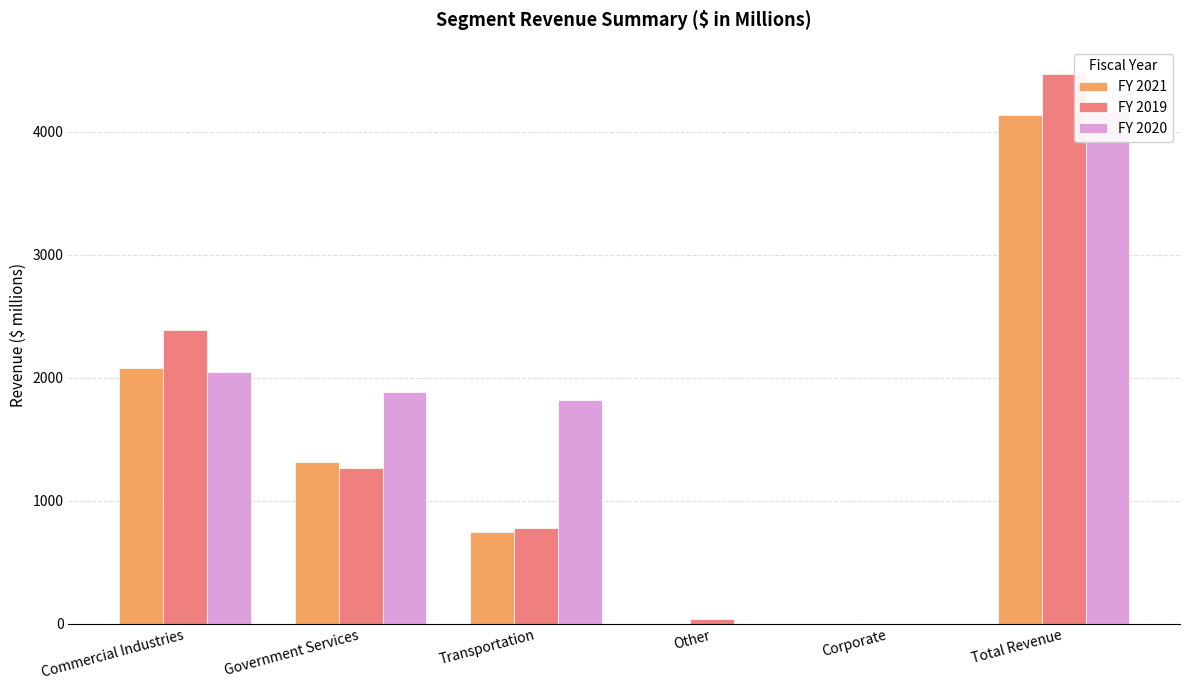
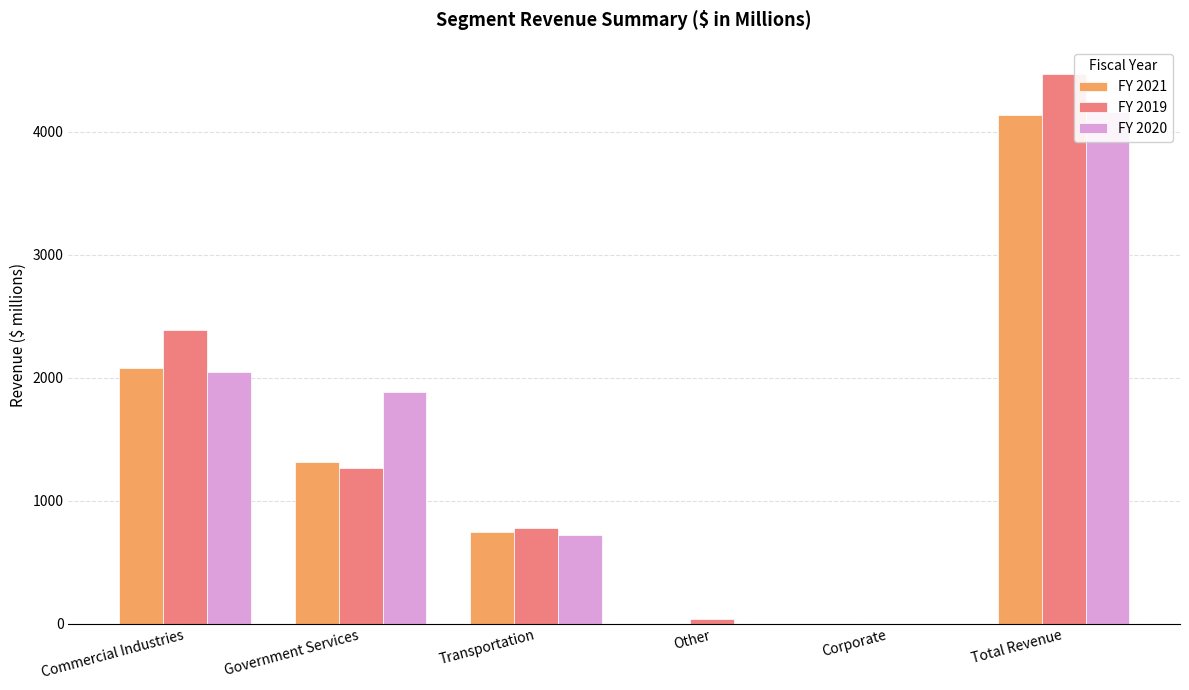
  {
    "FY 2020": {
      "Commercial Industries": 2050,
      "Government Services": 1880,
-     "Transportation": 1820,
+     "Transportation": 720,
      "Other": 0,
      "Corporate": 0
    }
  }
